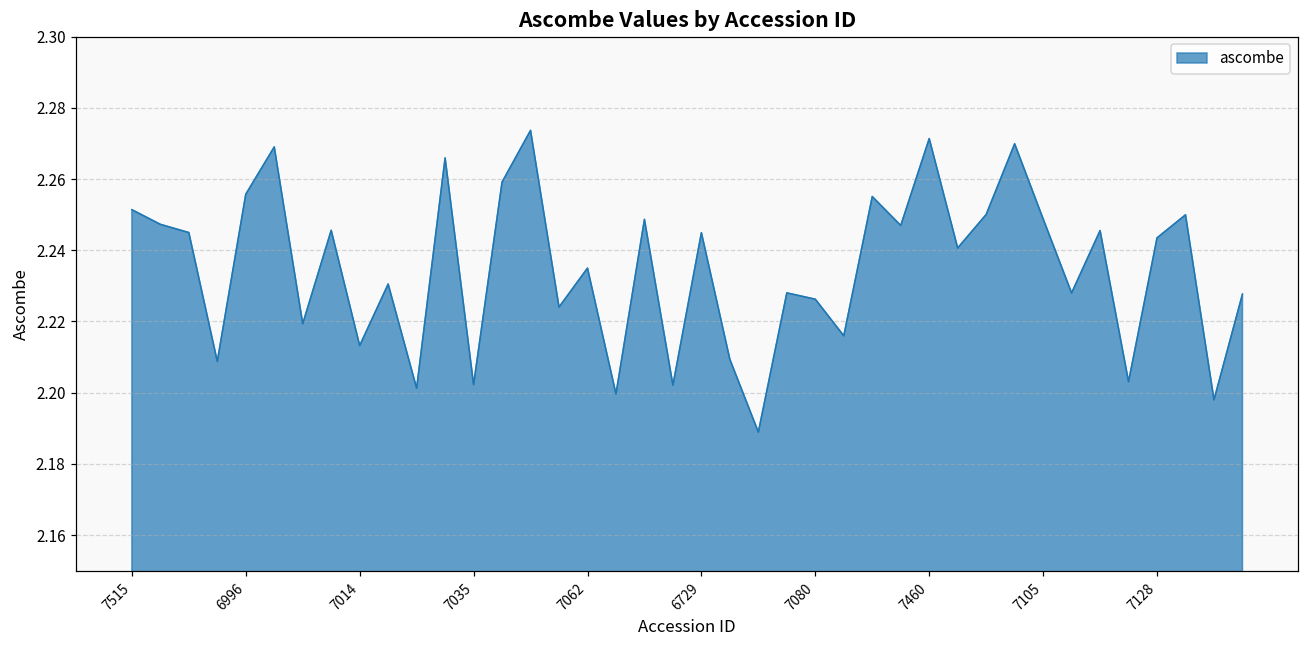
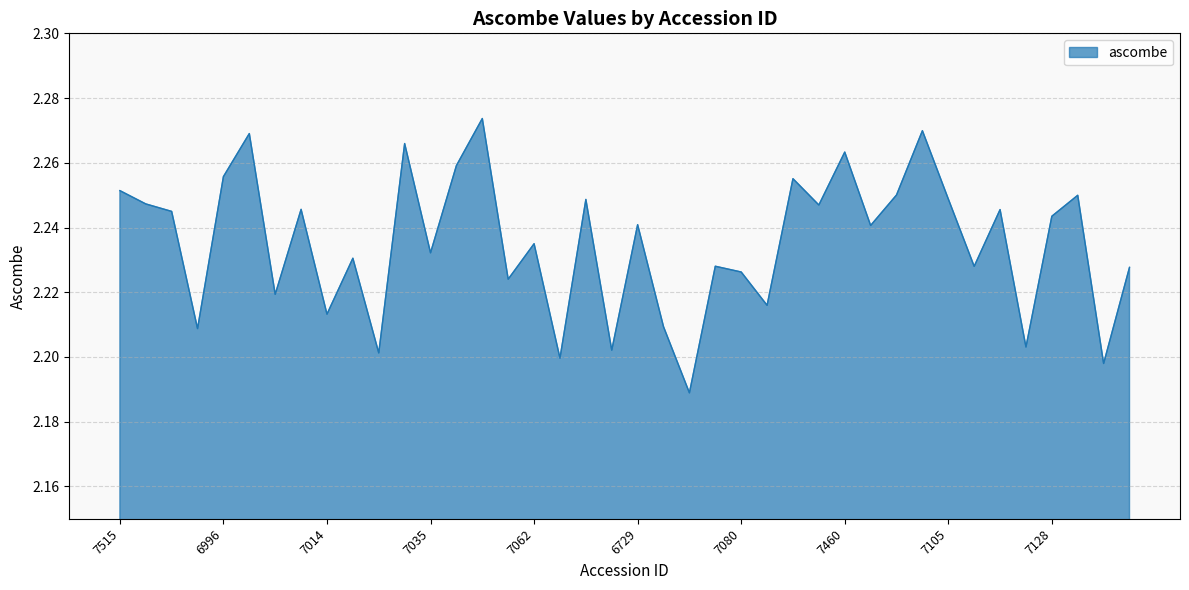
  {
    "7515": 2.251,
    "6996": 2.256,
    "7014": 2.213,
-   "7035": 2.202,
+   "7035": 2.232,
    "7062": 2.235,
-   "6729": 2.245,
+   "6729": 2.241,
    "7080": 2.226,
-   "7460": 2.271,
+   "7460": 2.263,
    "7105": 2.249,
    "7128": 2.243
  }
